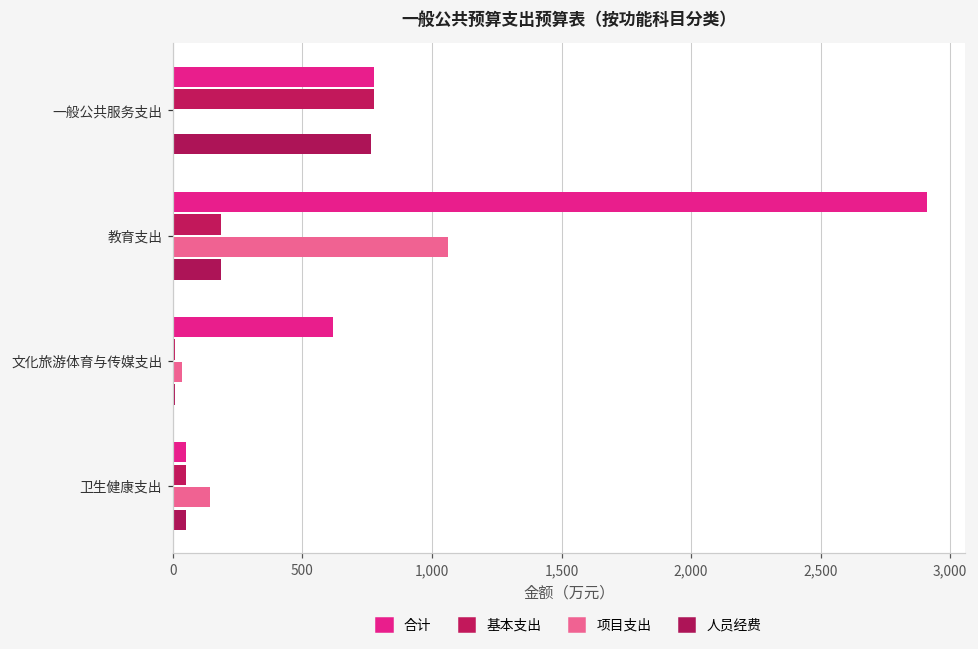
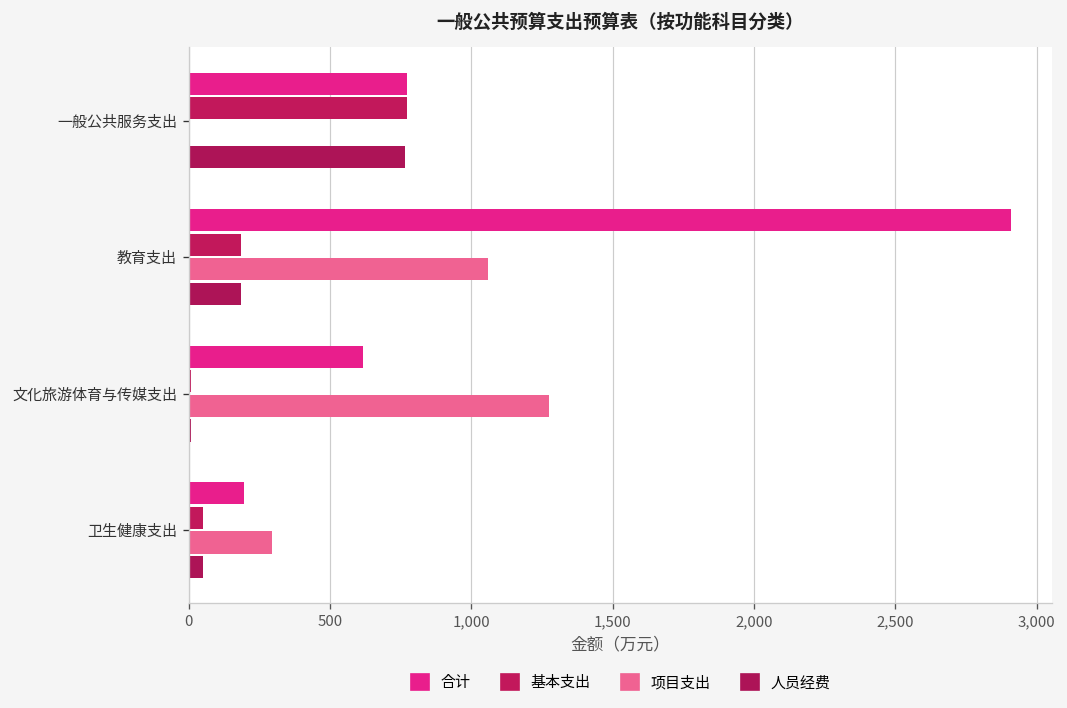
  {
    "合计": {
      "一般公共服务支出": "770",
      "教育支出": "2,910",
      "文化旅游体育与传媒支出": "620",
-     "卫生健康支出": "50"
+     "卫生健康支出": "190"
    },
    "项目支出": {
      "一般公共服务支出": "0",
      "教育支出": "1,060",
-     "文化旅游体育与传媒支出": "40",
-     "卫生健康支出": "140"
+     "文化旅游体育与传媒支出": "1,280",
+     "卫生健康支出": "300"
    }
  }
